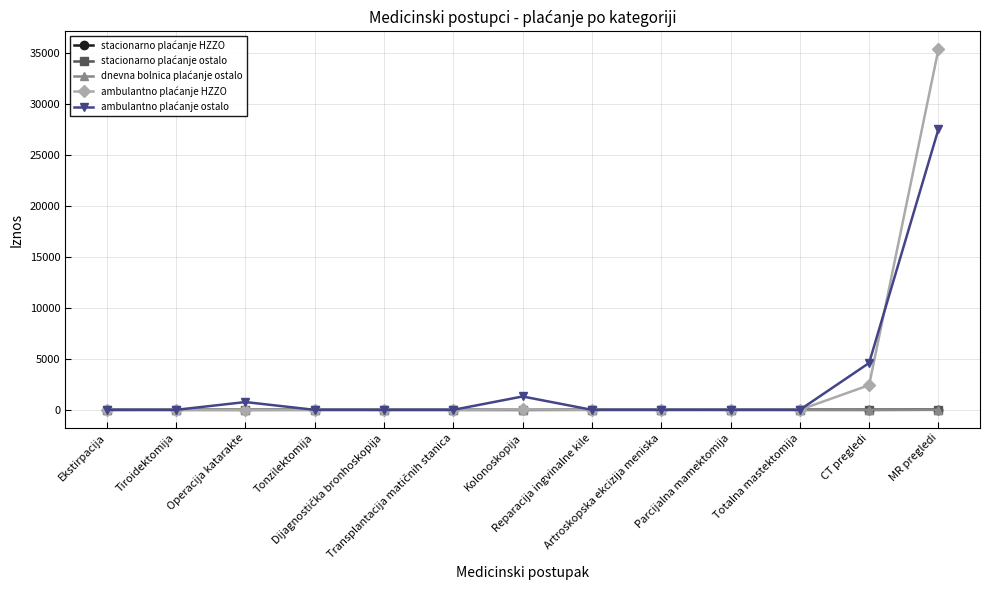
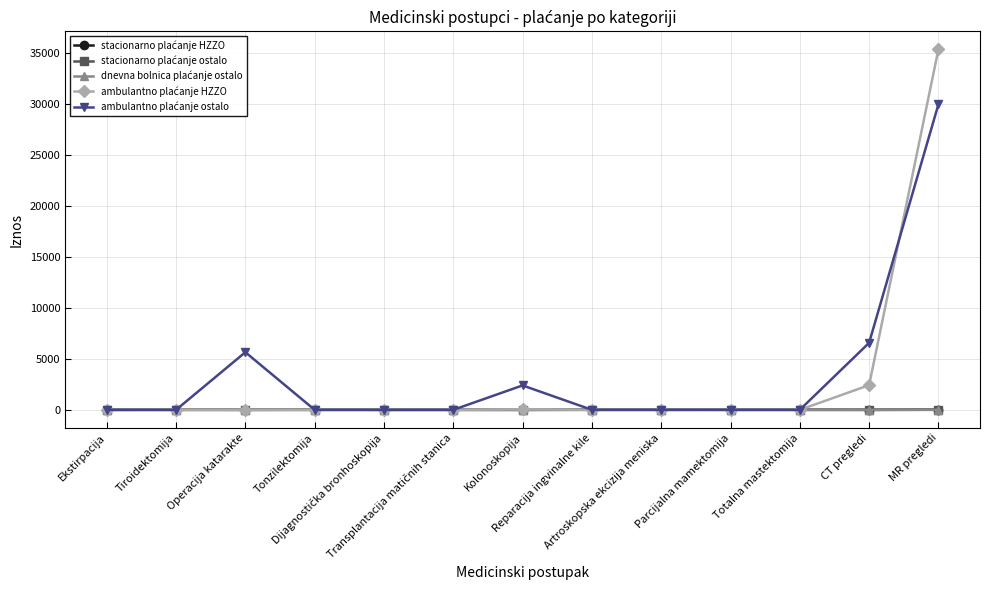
  {
    "ambulantno plaćanje ostalo": {
-     "Operacija katarakte": 800,
-     "Kolonoskopija": 1300,
-     "CT pregledi": 4600,
-     "MR pregledi": 27500
+     "Operacija katarakte": 5600,
+     "Kolonoskopija": 2400,
+     "CT pregledi": 6600,
+     "MR pregledi": 30000
    }
  }
